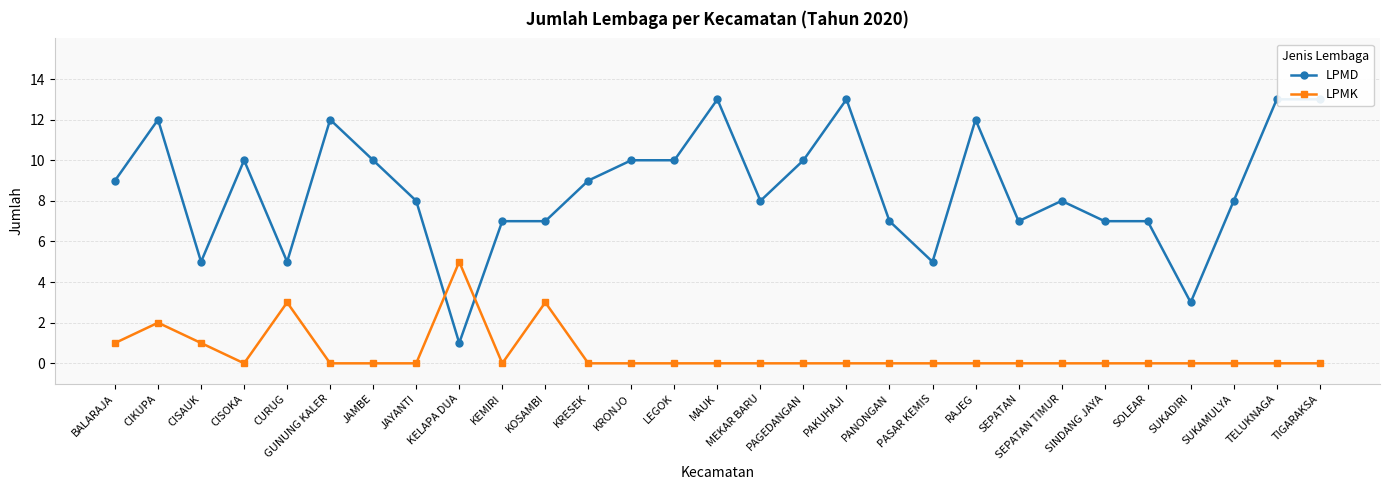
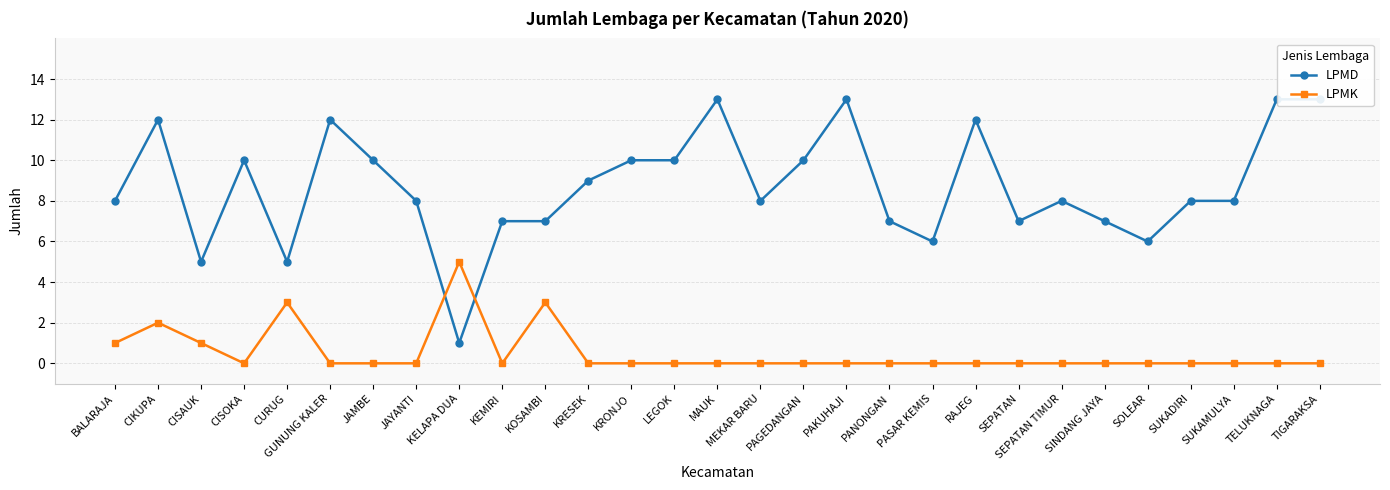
  {
    "LPMD": {
-     "BALARAJA": 9,
+     "BALARAJA": 8,
      "CIKUPA": 12,
      "CISAUK": 5,
      "CISOKA": 10,
      "CURUG": 5,
      "GUNUNG KALER": 12,
      "JAMBE": 10,
      "JAYANTI": 8,
      "KELAPA DUA": 1,
      "KEMIRI": 7,
      "KOSAMBI": 7,
      "KRESEK": 9,
      "KRONJO": 10,
      "LEGOK": 10,
      "MAUK": 13,
      "MEKAR BARU": 8,
      "PAGEDANGAN": 10,
      "PAKUHAJI": 13,
      "PANONGAN": 7,
-     "PASAR KEMIS": 5,
+     "PASAR KEMIS": 6,
      "RAJEG": 12,
      "SEPATAN": 7,
      "SEPATAN TIMUR": 8,
      "SINDANG JAYA": 7,
-     "SOLEAR": 7,
-     "SUKADIRI": 3,
+     "SOLEAR": 6,
+     "SUKADIRI": 8,
      "SUKAMULYA": 8
    },
    "LPMK": {
      "BALARAJA": 1,
      "CIKUPA": 2,
      "CISAUK": 1,
      "CISOKA": 0,
      "CURUG": 3,
      "GUNUNG KALER": 0,
      "JAMBE": 0,
      "JAYANTI": 0,
      "KELAPA DUA": 5,
      "KEMIRI": 0,
      "KOSAMBI": 3,
      "KRESEK": 0,
      "KRONJO": 0,
      "LEGOK": 0,
      "MAUK": 0,
      "MEKAR BARU": 0,
      "PAGEDANGAN": 0,
      "PAKUHAJI": 0,
      "PANONGAN": 0,
      "PASAR KEMIS": 0,
      "RAJEG": 0,
      "SEPATAN": 0,
      "SEPATAN TIMUR": 0,
      "SINDANG JAYA": 0,
      "SOLEAR": 0,
      "SUKADIRI": 0,
      "SUKAMULYA": 0,
      "TELUKNAGA": 0,
      "TIGARAKSA": 0
    }
  }
